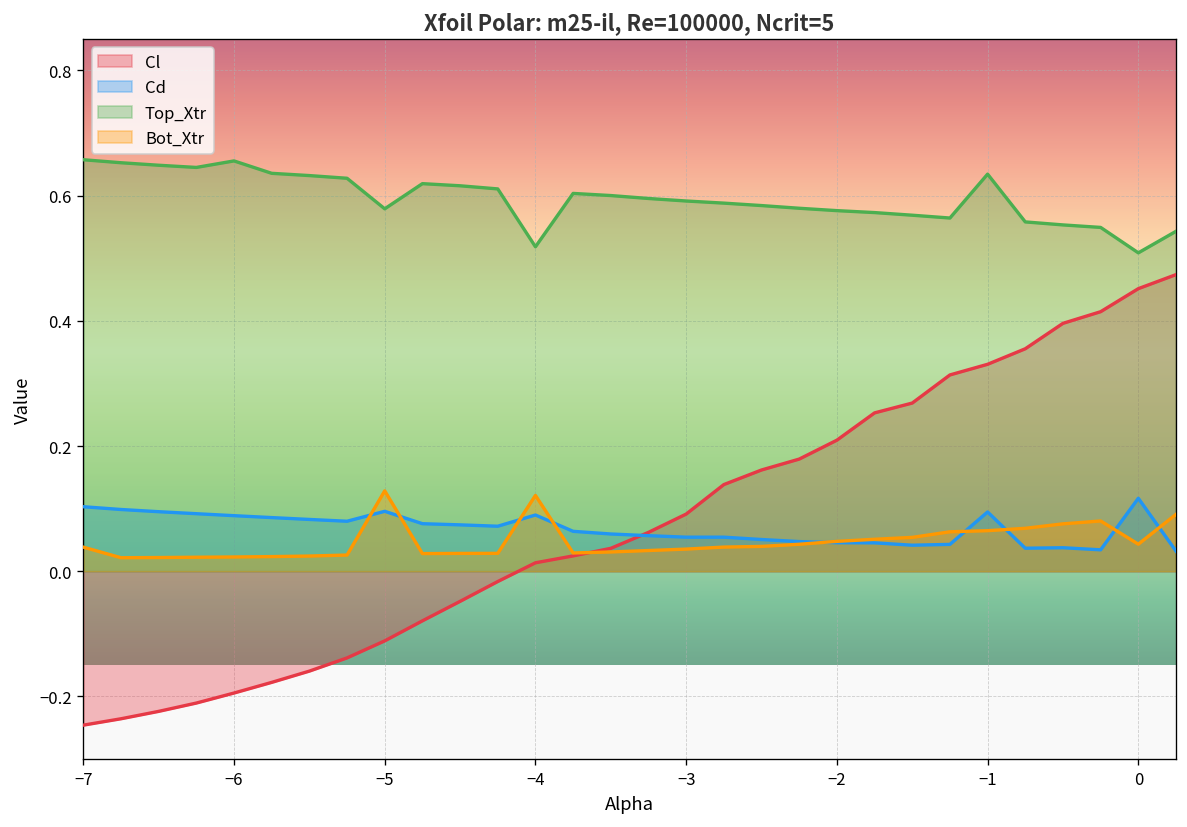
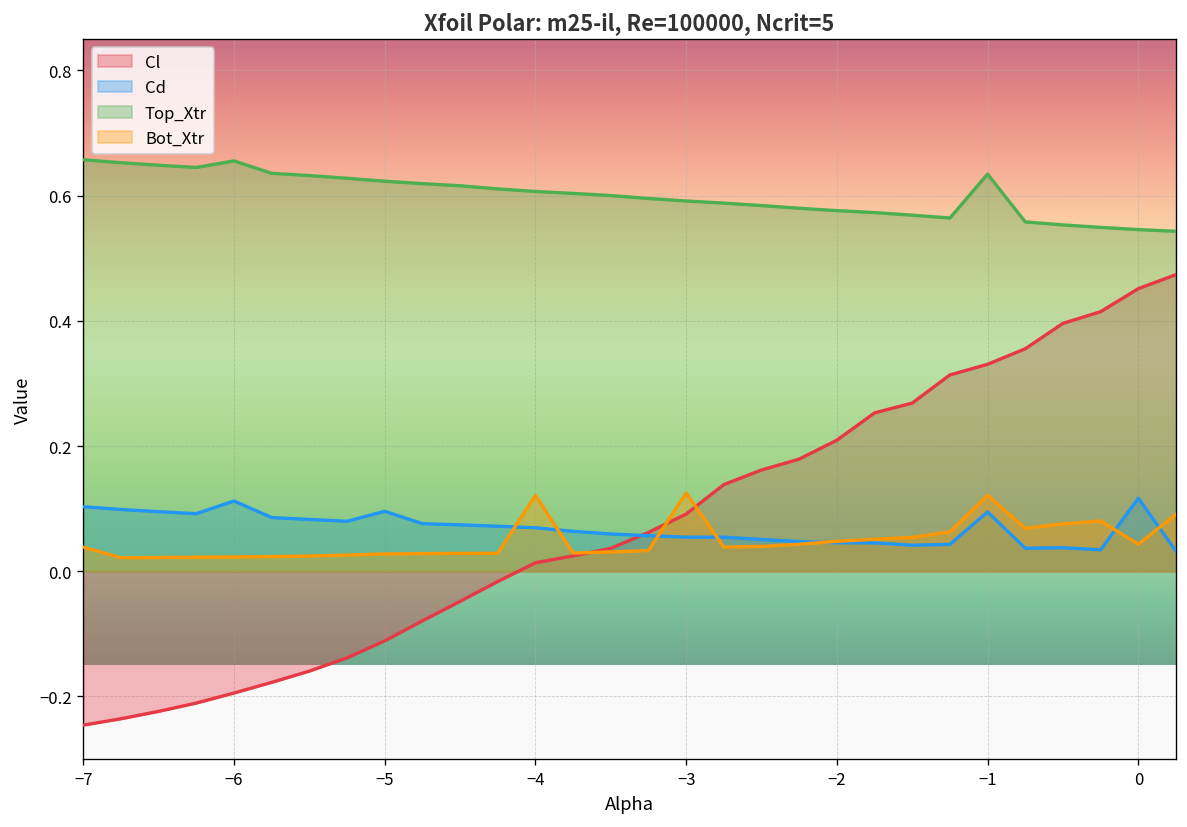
  {
    "Cd": {
      "−7": 0.10,
-     "−6": 0.09,
+     "−6": 0.11,
      "−5": 0.10,
-     "−4": 0.09,
+     "−4": 0.07,
      "−3": 0.05,
      "−1": 0.09,
      "0": 0.12
    },
    "Top_Xtr": {
      "−7": 0.66,
      "−6": 0.66,
-     "−5": 0.58,
-     "−4": 0.52,
+     "−5": 0.62,
+     "−4": 0.61,
      "−3": 0.59,
      "−2": 0.58,
      "−1": 0.63,
-     "0": 0.51
+     "0": 0.55
    },
    "Bot_Xtr": {
      "−7": 0.04,
      "−6": 0.02,
-     "−5": 0.13,
+     "−5": 0.03,
      "−4": 0.12,
-     "−3": 0.04,
-     "−1": 0.06,
+     "−3": 0.12,
+     "−1": 0.12,
      "0": 0.04
    }
  }
